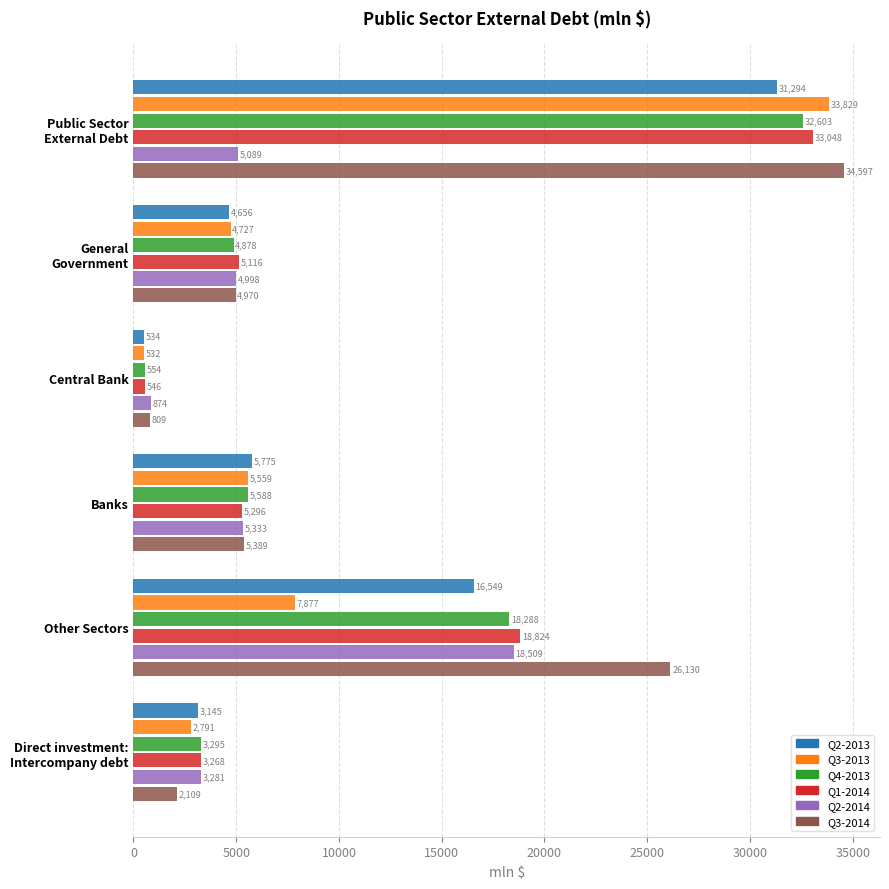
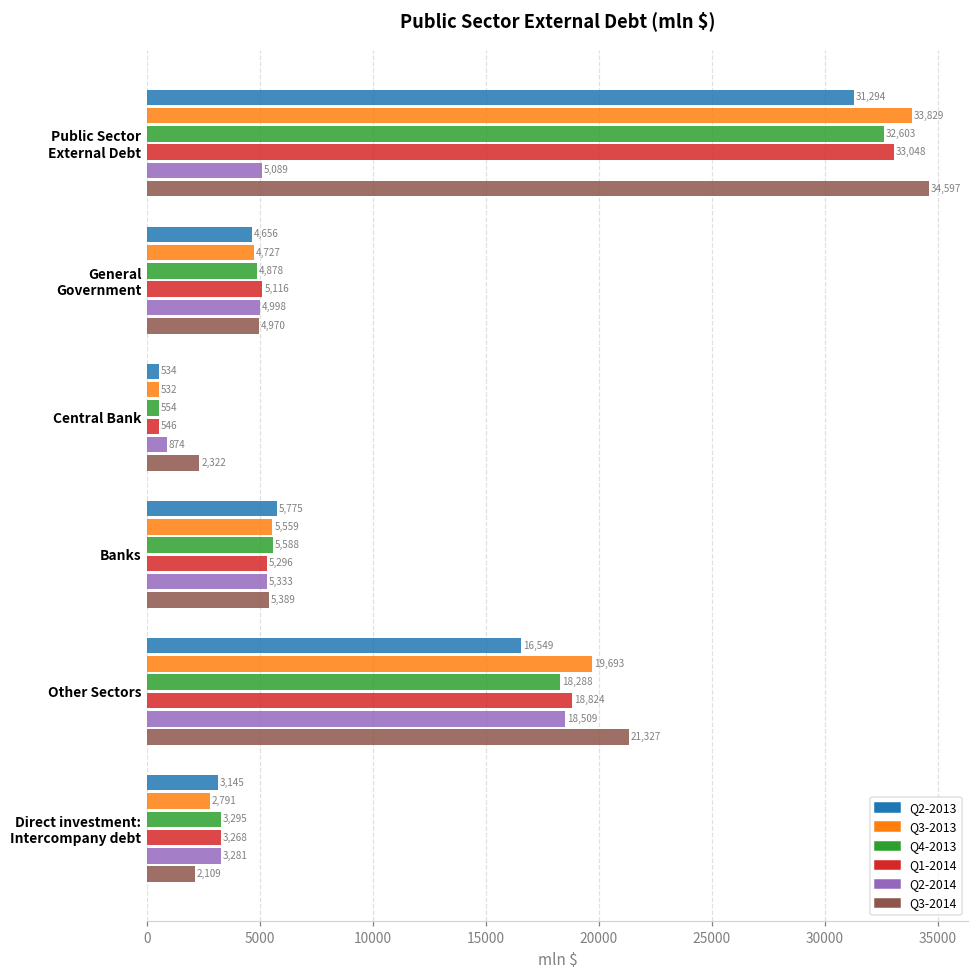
  {
    "Q2-2013": {
      "Public Sector External Debt": "31,294",
      "General Government": "4,656",
      "Central Bank": "534",
      "Banks": "5,775",
      "Other Sectors": "16,549",
      "Direct investment: Intercompany debt": "3,145"
    },
    "Q3-2013": {
      "Public Sector External Debt": "33,829",
      "General Government": "4,727",
      "Central Bank": "532",
      "Banks": "5,559",
-     "Other Sectors": "7,877",
+     "Other Sectors": "19,693",
      "Direct investment: Intercompany debt": "2,791"
    },
    "Q4-2013": {
      "Public Sector External Debt": "32,603",
      "General Government": "4,878",
      "Central Bank": "554",
      "Banks": "5,588",
      "Other Sectors": "18,288",
      "Direct investment: Intercompany debt": "3,295"
    },
    "Q1-2014": {
      "Public Sector External Debt": "33,048",
      "General Government": "5,116",
      "Central Bank": "546",
      "Banks": "5,296",
      "Other Sectors": "18,824",
      "Direct investment: Intercompany debt": "3,268"
    },
    "Q2-2014": {
      "Public Sector External Debt": "5,089",
      "General Government": "4,998",
      "Central Bank": "874",
      "Banks": "5,333",
      "Other Sectors": "18,509",
      "Direct investment: Intercompany debt": "3,281"
    },
    "Q3-2014": {
      "Public Sector External Debt": "34,597",
      "General Government": "4,970",
-     "Central Bank": "809",
+     "Central Bank": "2,322",
      "Banks": "5,389",
-     "Other Sectors": "26,130",
+     "Other Sectors": "21,327",
      "Direct investment: Intercompany debt": "2,109"
    }
  }
